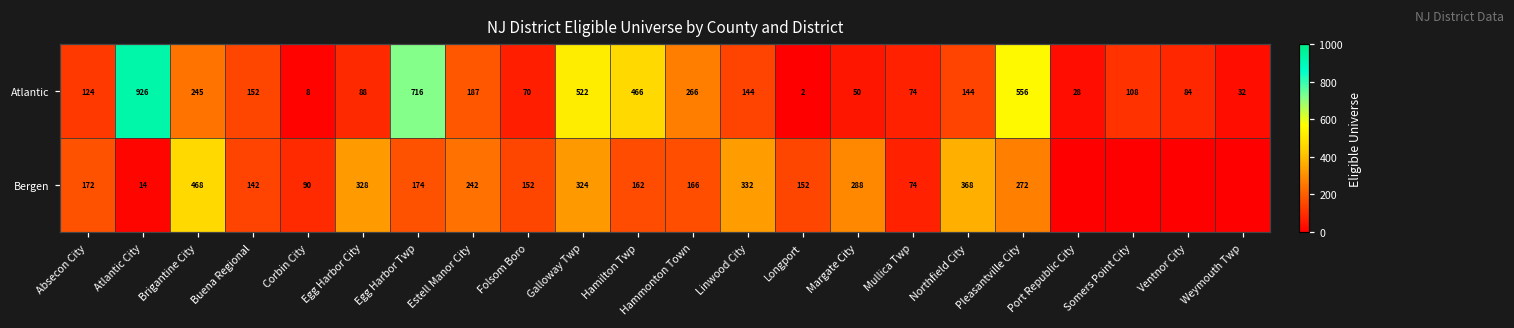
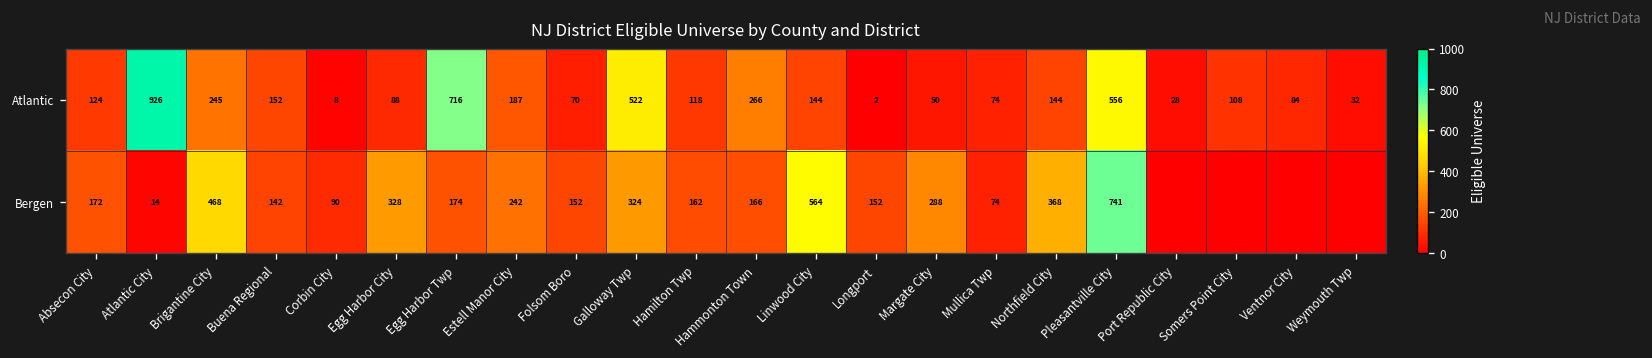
  {
    "Atlantic": {
      "Absecon City": 124,
      "Atlantic City": 926,
      "Brigantine City": 245,
      "Buena Regional": 152,
      "Corbin City": 8,
      "Egg Harbor City": 88,
      "Egg Harbor Twp": 716,
      "Estell Manor City": 187,
      "Folsom Boro": 70,
      "Galloway Twp": 522,
-     "Hamilton Twp": 466,
+     "Hamilton Twp": 118,
      "Hammonton Town": 266,
      "Linwood City": 144,
      "Longport": 2,
      "Margate City": 50,
      "Mullica Twp": 74,
      "Northfield City": 144,
      "Pleasantville City": 556,
      "Port Republic City": 28,
      "Somers Point City": 108,
      "Ventnor City": 84,
      "Weymouth Twp": 32
    },
    "Bergen": {
      "Absecon City": 172,
      "Atlantic City": 14,
      "Brigantine City": 468,
      "Buena Regional": 142,
      "Corbin City": 90,
      "Egg Harbor City": 328,
      "Egg Harbor Twp": 174,
      "Estell Manor City": 242,
      "Folsom Boro": 152,
      "Galloway Twp": 324,
      "Hamilton Twp": 162,
      "Hammonton Town": 166,
-     "Linwood City": 332,
+     "Linwood City": 564,
      "Longport": 152,
      "Margate City": 288,
      "Mullica Twp": 74,
      "Northfield City": 368,
-     "Pleasantville City": 272
+     "Pleasantville City": 741
    }
  }
